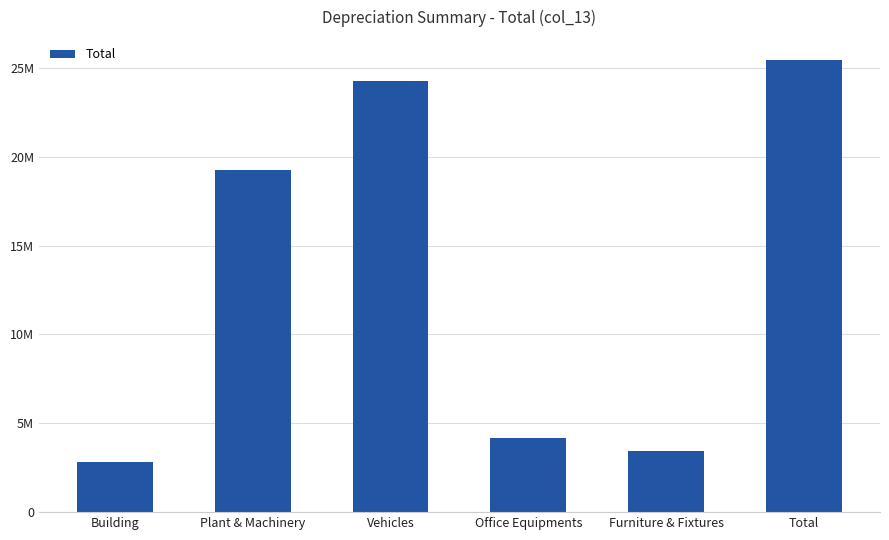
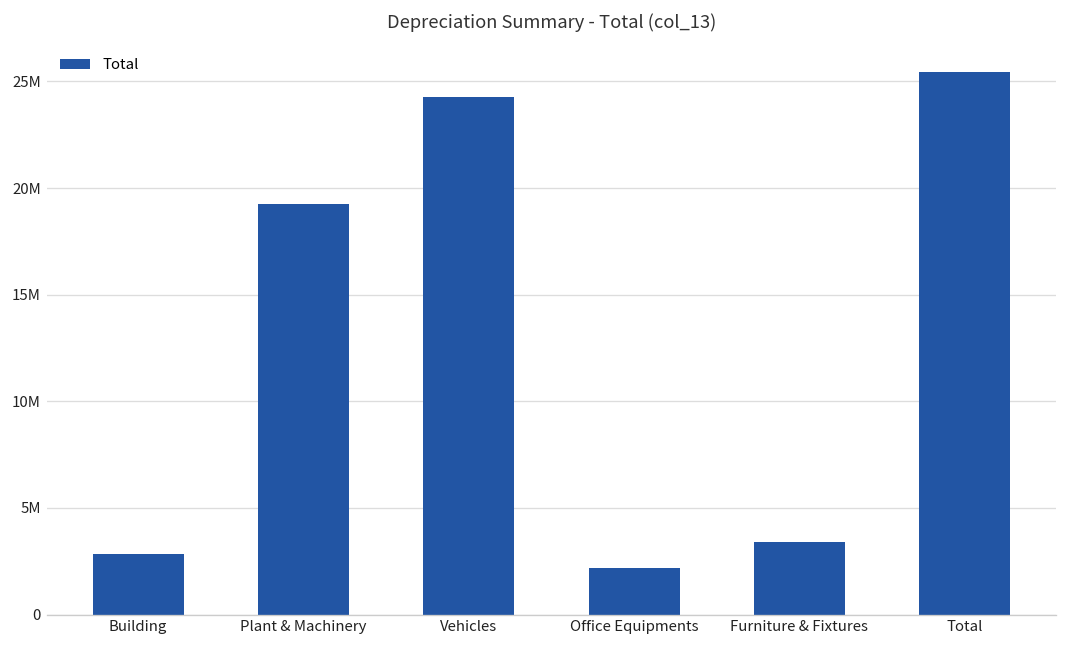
  {
    "Building": 2800000,
    "Plant & Machinery": 19300000,
    "Vehicles": 24300000,
-   "Office Equipments": 4200000,
+   "Office Equipments": 2200000,
    "Furniture & Fixtures": 3400000,
    "Total": 25500000
  }
